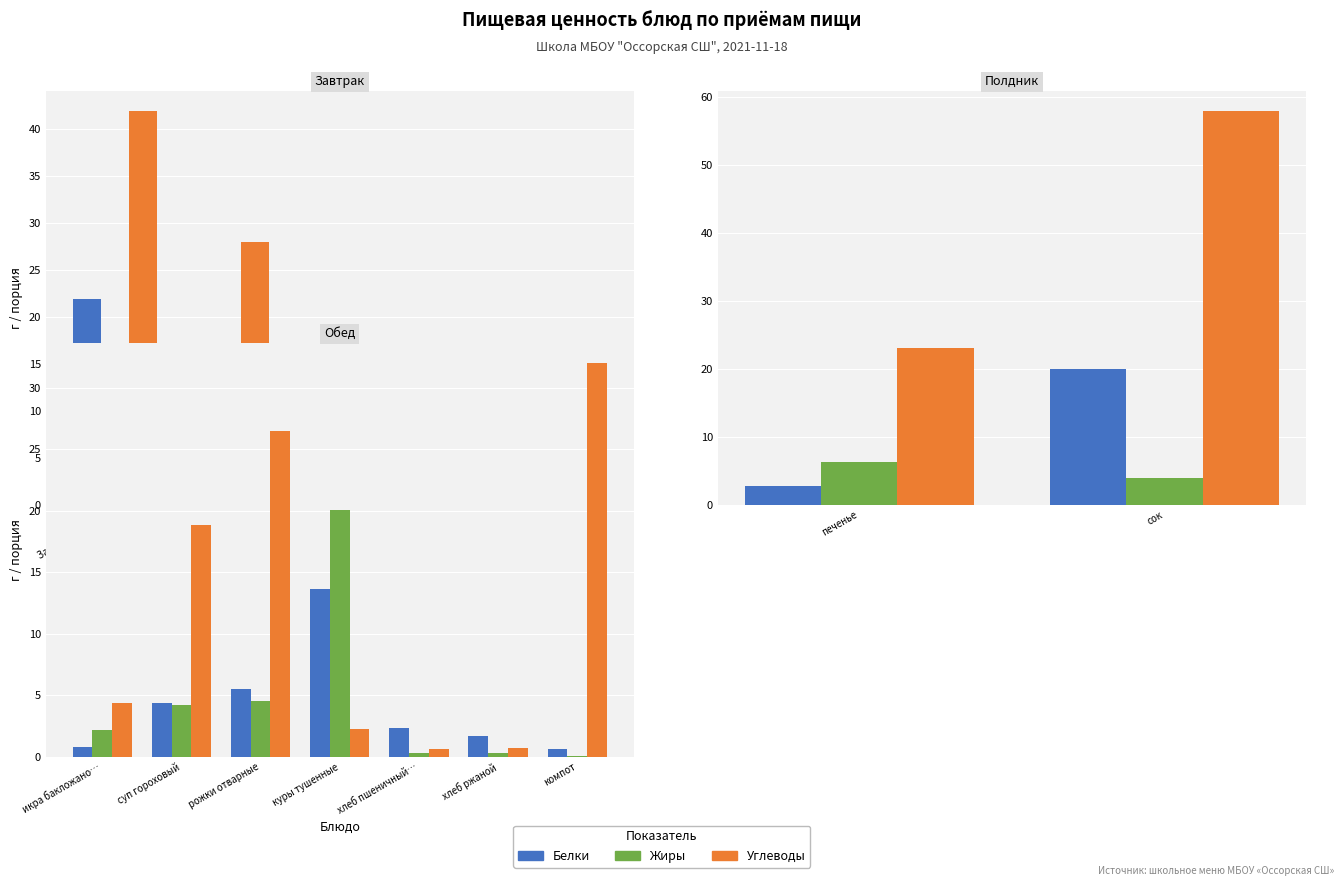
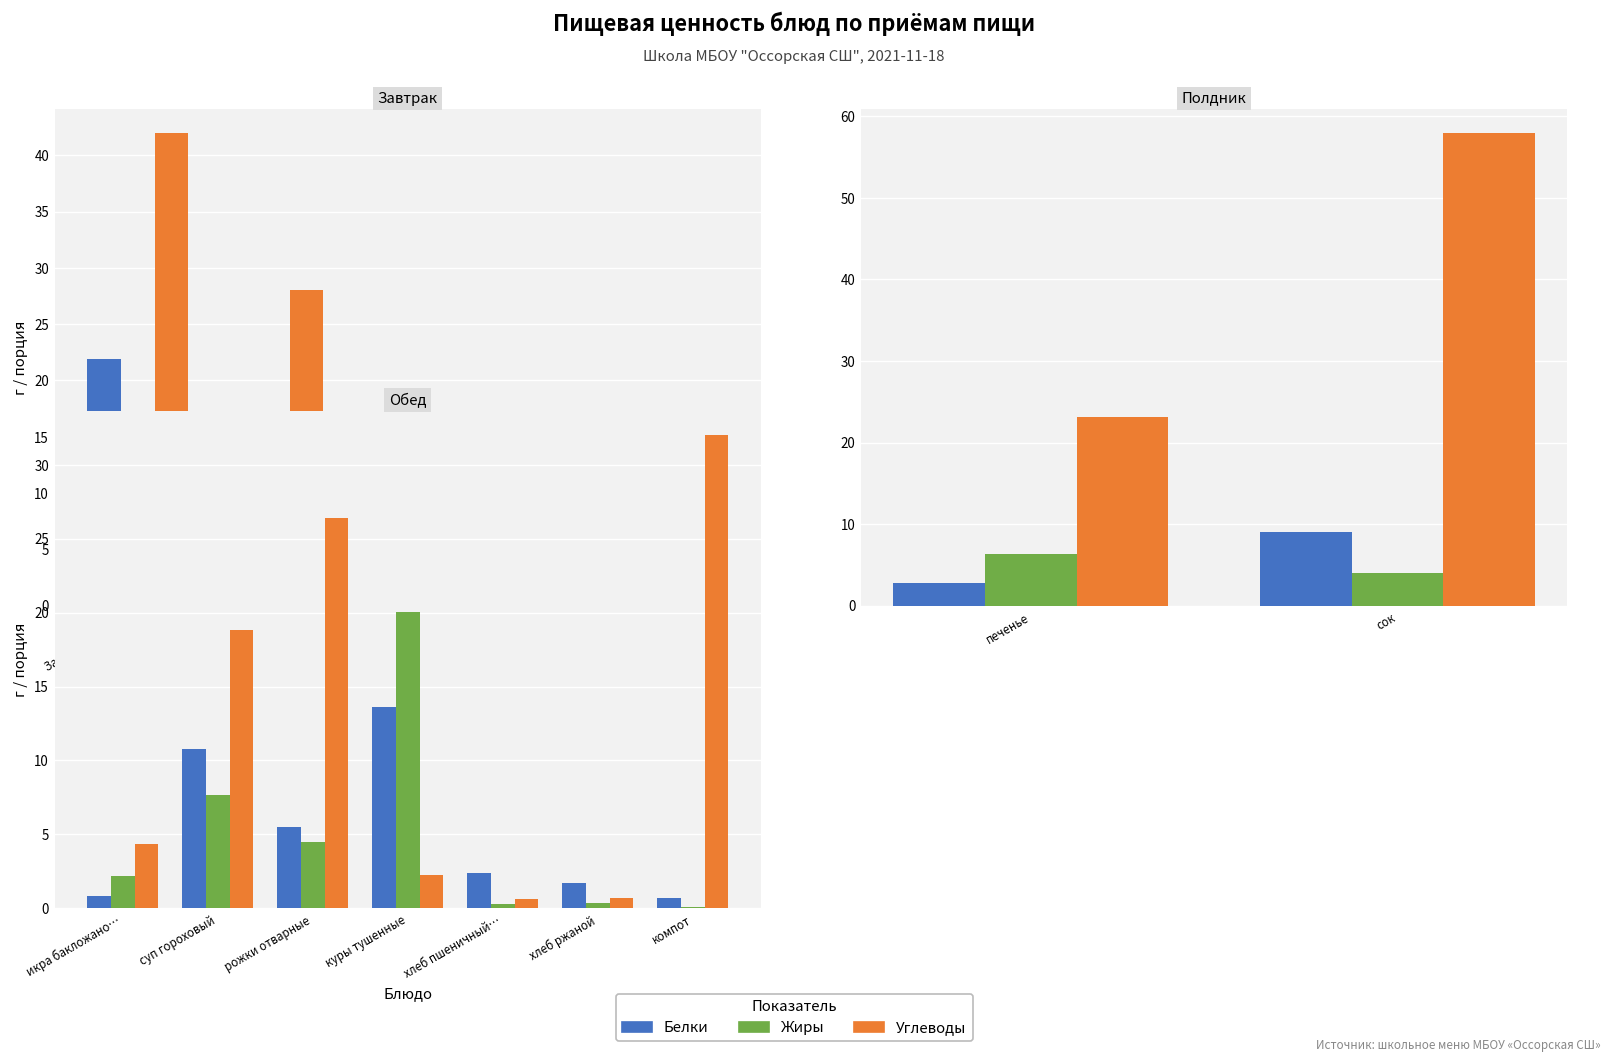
  {
    "Полдник": {
      "Белки": {
        "печенье": 3,
-       "сок": 20
+       "сок": 9
      },
      "Жиры": {
        "печенье": 6,
        "сок": 4
      },
      "Углеводы": {
        "печенье": 23,
        "сок": 58
      }
    },
    "Обед": {
      "Белки": {
        "икра бакложано…": 0.8,
-       "суп гороховый": 4.4,
+       "суп гороховый": 10.8,
        "рожки отварные": 5.5,
        "куры тушенные": 13.6,
        "хлеб пшеничный…": 2.4,
        "хлеб ржаной": 1.7,
        "компот": 0.7
      },
      "Жиры": {
        "икра бакложано…": 2.2,
-       "суп гороховый": 4.2,
+       "суп гороховый": 7.7,
        "рожки отварные": 4.5,
        "куры тушенные": 20.1,
        "хлеб пшеничный…": 0.3,
        "хлеб ржаной": 0.3
      },
      "Углеводы": {
        "икра бакложано…": 4.4,
        "суп гороховый": 18.9,
        "рожки отварные": 26.4,
        "куры тушенные": 2.3,
        "хлеб пшеничный…": 0.6,
        "хлеб ржаной": 0.7,
        "компот": 32.0
      }
    }
  }
